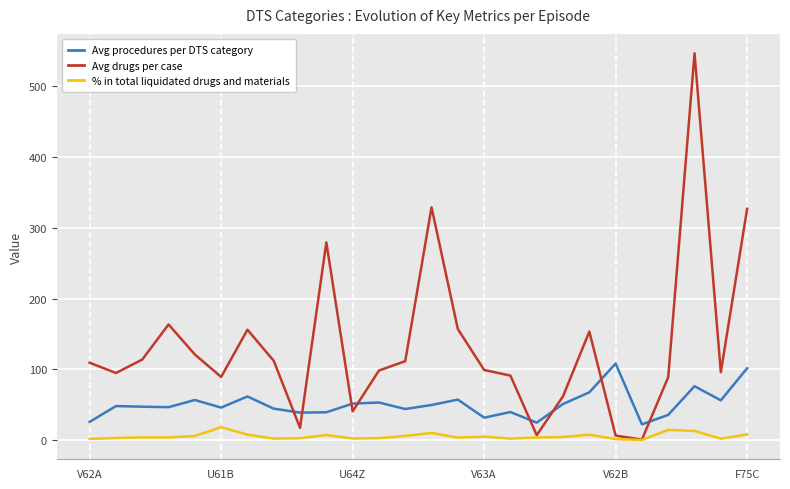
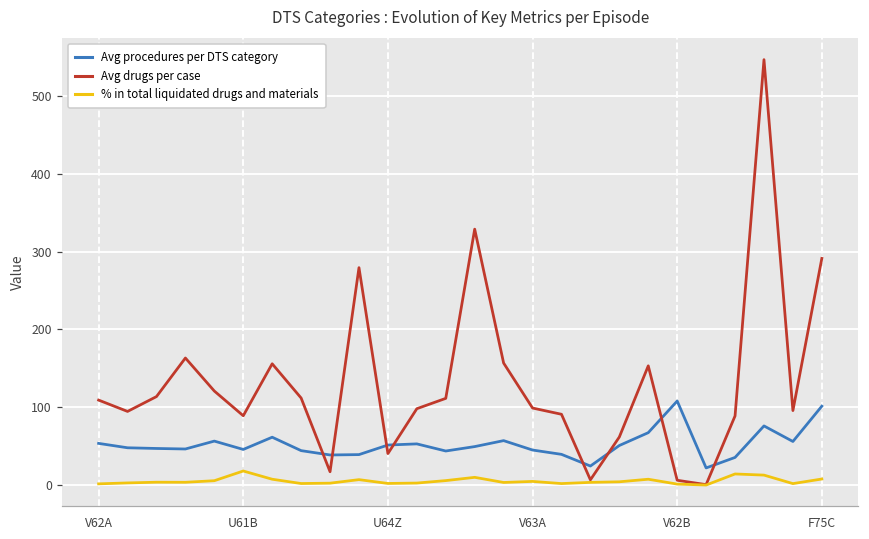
  {
    "Avg procedures per DTS category": {
-     "V62A": 30,
+     "V62A": 50,
      "U61B": 50,
      "U64Z": 50,
-     "V63A": 30,
+     "V63A": 50,
      "V62B": 110,
      "F75C": 100
    },
    "Avg drugs per case": {
      "V62A": 110,
      "U61B": 90,
      "U64Z": 40,
      "V63A": 100,
      "V62B": 10,
-     "F75C": 330
+     "F75C": 290
    },
    "% in total liquidated drugs and materials": {
      "V62A": 0,
      "U61B": 20,
      "U64Z": 0,
      "V63A": 0,
      "V62B": 0,
      "F75C": 10
    }
  }
